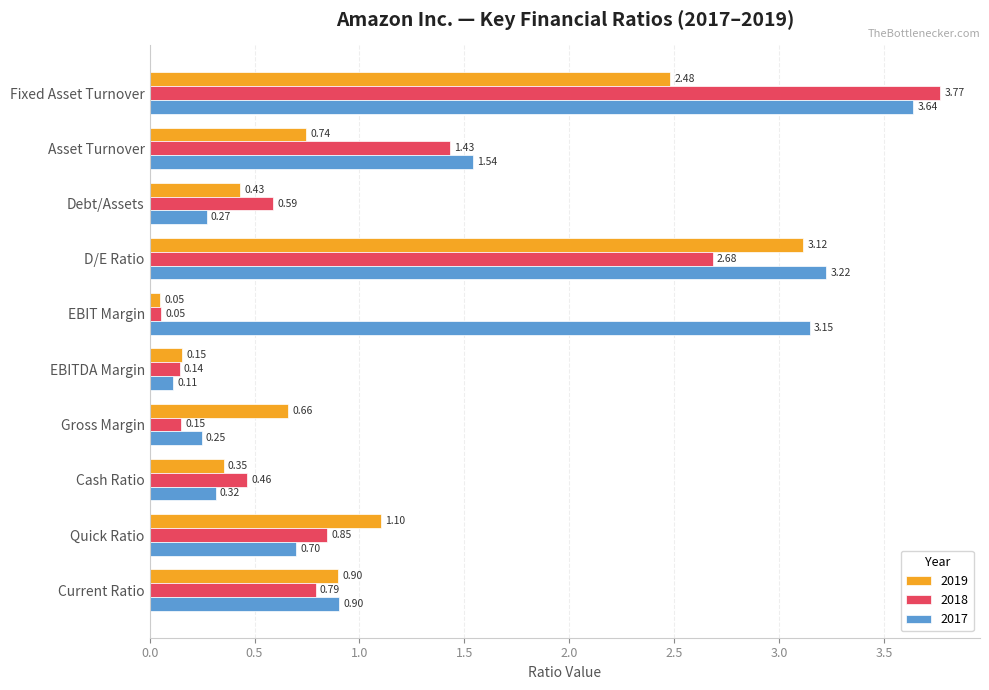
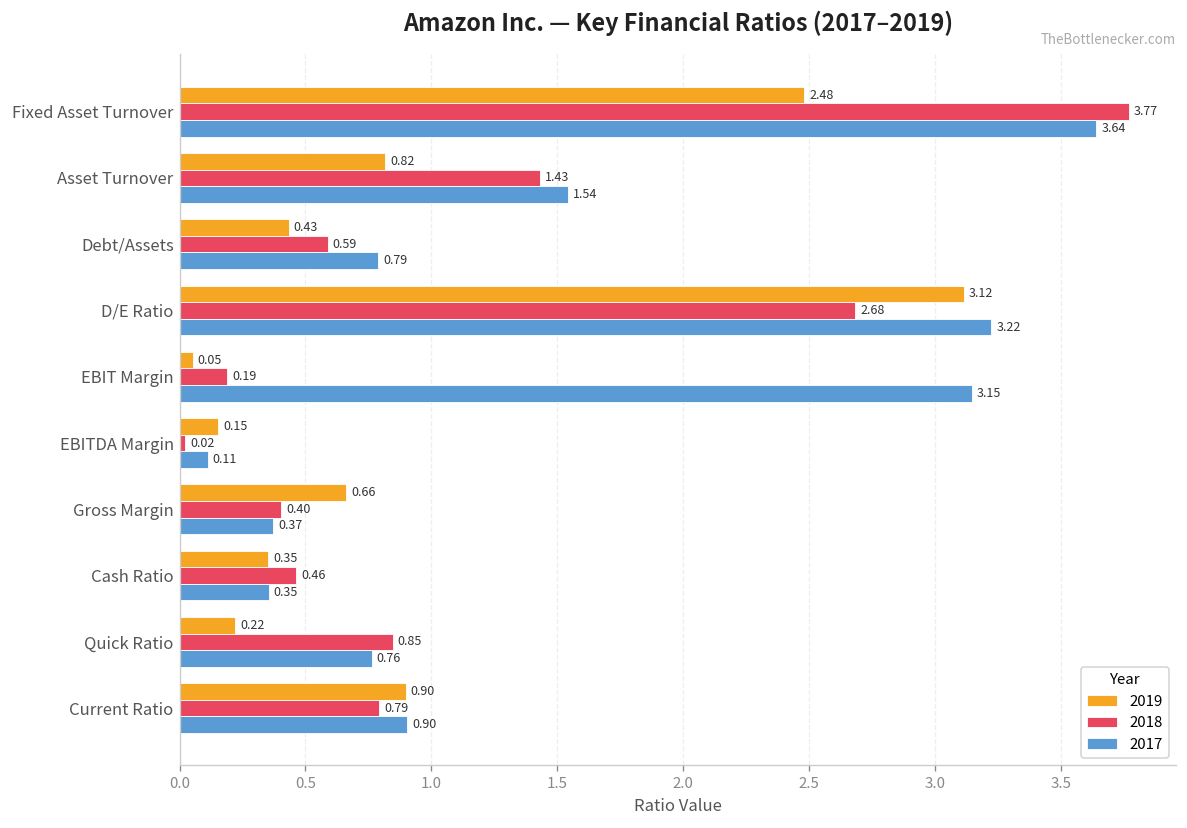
  {
    "2019": {
      "Fixed Asset Turnover": 2.48,
-     "Asset Turnover": 0.74,
+     "Asset Turnover": 0.82,
      "Debt/Assets": 0.43,
      "D/E Ratio": 3.12,
      "EBIT Margin": 0.05,
      "EBITDA Margin": 0.15,
      "Gross Margin": 0.66,
      "Cash Ratio": 0.35,
-     "Quick Ratio": 1.10,
+     "Quick Ratio": 0.22,
      "Current Ratio": 0.90
    },
    "2018": {
      "Fixed Asset Turnover": 3.77,
      "Asset Turnover": 1.43,
      "Debt/Assets": 0.59,
      "D/E Ratio": 2.68,
-     "EBIT Margin": 0.05,
-     "EBITDA Margin": 0.14,
-     "Gross Margin": 0.15,
+     "EBIT Margin": 0.19,
+     "EBITDA Margin": 0.02,
+     "Gross Margin": 0.40,
      "Cash Ratio": 0.46,
      "Quick Ratio": 0.85,
      "Current Ratio": 0.79
    },
    "2017": {
      "Fixed Asset Turnover": 3.64,
      "Asset Turnover": 1.54,
-     "Debt/Assets": 0.27,
+     "Debt/Assets": 0.79,
      "D/E Ratio": 3.22,
      "EBIT Margin": 3.15,
      "EBITDA Margin": 0.11,
-     "Gross Margin": 0.25,
-     "Cash Ratio": 0.32,
-     "Quick Ratio": 0.70,
+     "Gross Margin": 0.37,
+     "Cash Ratio": 0.35,
+     "Quick Ratio": 0.76,
      "Current Ratio": 0.90
    }
  }
